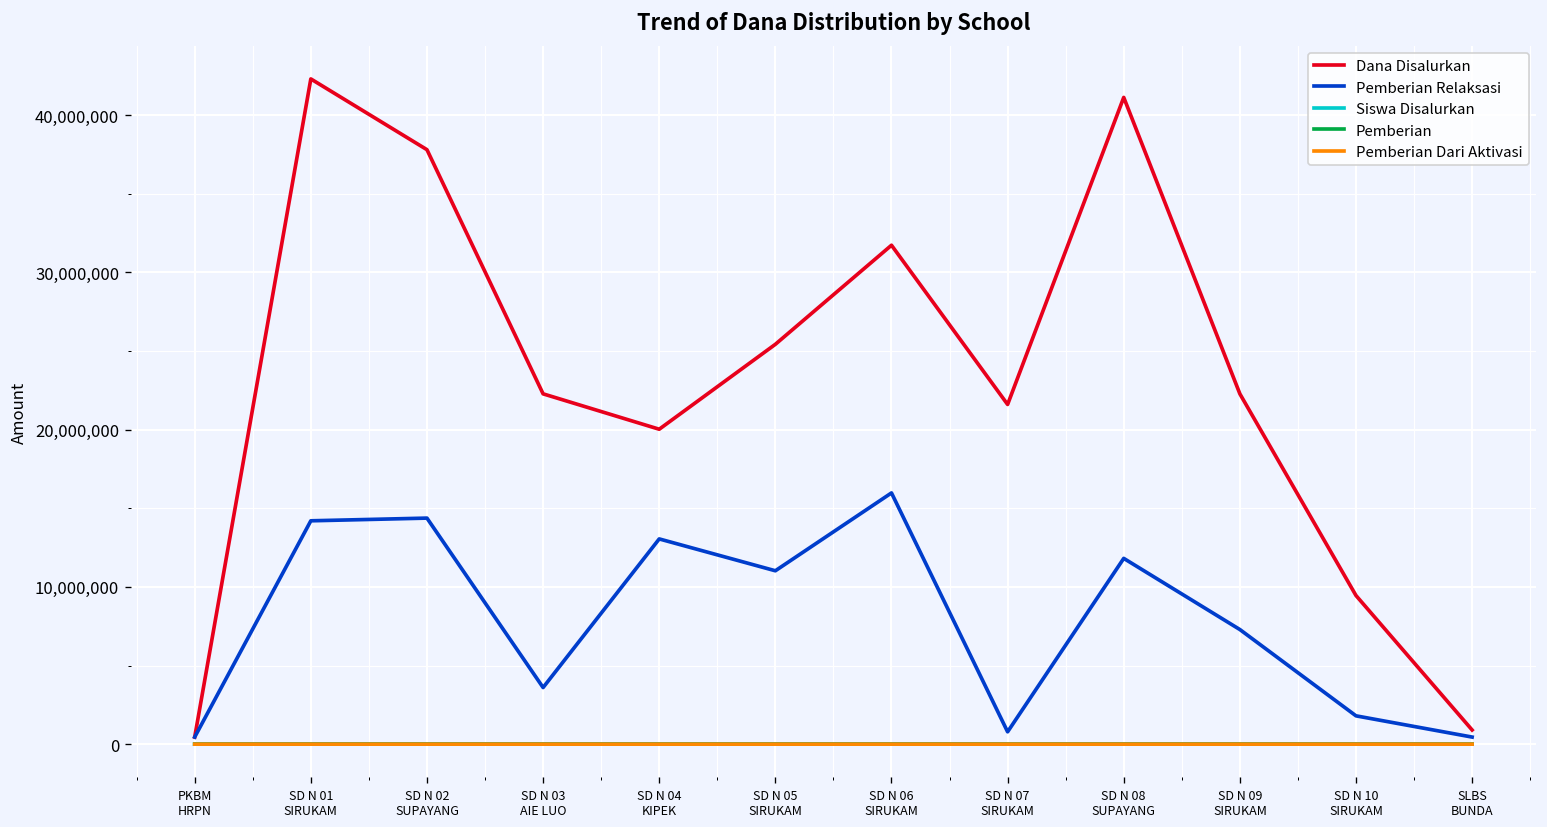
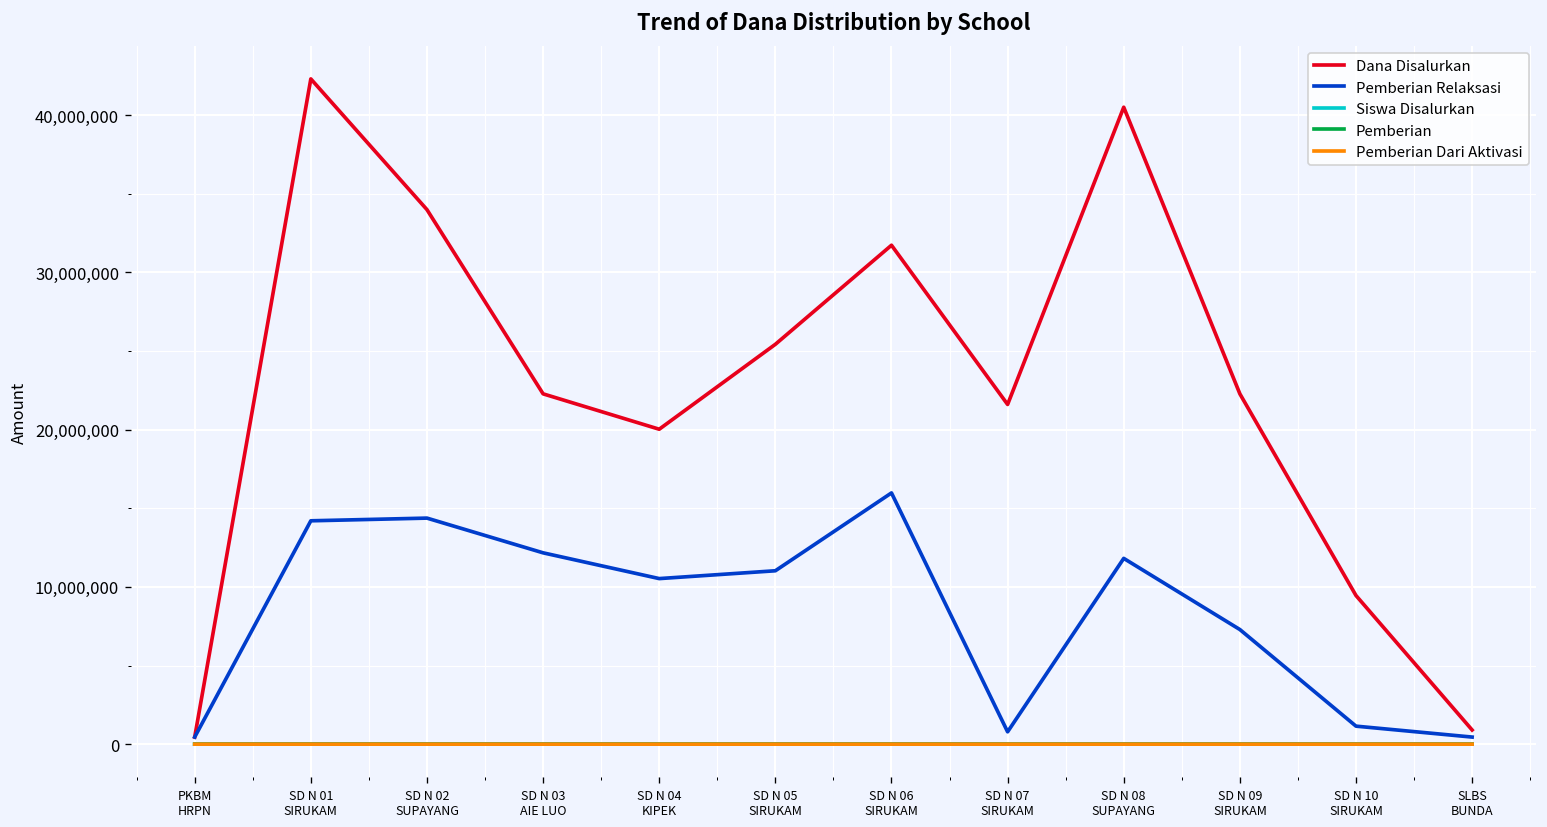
  {
    "Dana Disalurkan": {
      "SD N 01 SIRUKAM": "42,300,000",
-     "SD N 02 SUPAYANG": "37,800,000",
+     "SD N 02 SUPAYANG": "34,000,000",
      "SD N 03 AIE LUO": "22,300,000",
      "SD N 04 KIPEK": "20,000,000",
      "SD N 05 SIRUKAM": "25,400,000",
      "SD N 06 SIRUKAM": "31,700,000",
      "SD N 07 SIRUKAM": "21,600,000",
-     "SD N 08 SUPAYANG": "41,100,000",
+     "SD N 08 SUPAYANG": "40,500,000",
      "SD N 09 SIRUKAM": "22,300,000",
      "SD N 10 SIRUKAM": "9,500,000",
      "SLBS BUNDA": "900,000"
    },
    "Pemberian Relaksasi": {
      "SD N 01 SIRUKAM": "14,200,000",
      "SD N 02 SUPAYANG": "14,400,000",
-     "SD N 03 AIE LUO": "3,600,000",
-     "SD N 04 KIPEK": "13,100,000",
+     "SD N 03 AIE LUO": "12,200,000",
+     "SD N 04 KIPEK": "10,500,000",
      "SD N 05 SIRUKAM": "11,000,000",
      "SD N 06 SIRUKAM": "16,000,000",
      "SD N 07 SIRUKAM": "800,000",
      "SD N 08 SUPAYANG": "11,800,000",
      "SD N 09 SIRUKAM": "7,300,000",
-     "SD N 10 SIRUKAM": "1,800,000",
+     "SD N 10 SIRUKAM": "1,100,000",
      "SLBS BUNDA": "500,000"
    },
    "Pemberian Dari Aktivasi": {
      "PKBM HRPN": "0",
      "SD N 01 SIRUKAM": "0",
      "SD N 02 SUPAYANG": "0",
      "SD N 03 AIE LUO": "0",
      "SD N 04 KIPEK": "0",
      "SD N 05 SIRUKAM": "0",
      "SD N 06 SIRUKAM": "0",
      "SD N 07 SIRUKAM": "0",
      "SD N 08 SUPAYANG": "0",
      "SD N 09 SIRUKAM": "0",
      "SD N 10 SIRUKAM": "0",
      "SLBS BUNDA": "0"
    }
  }
